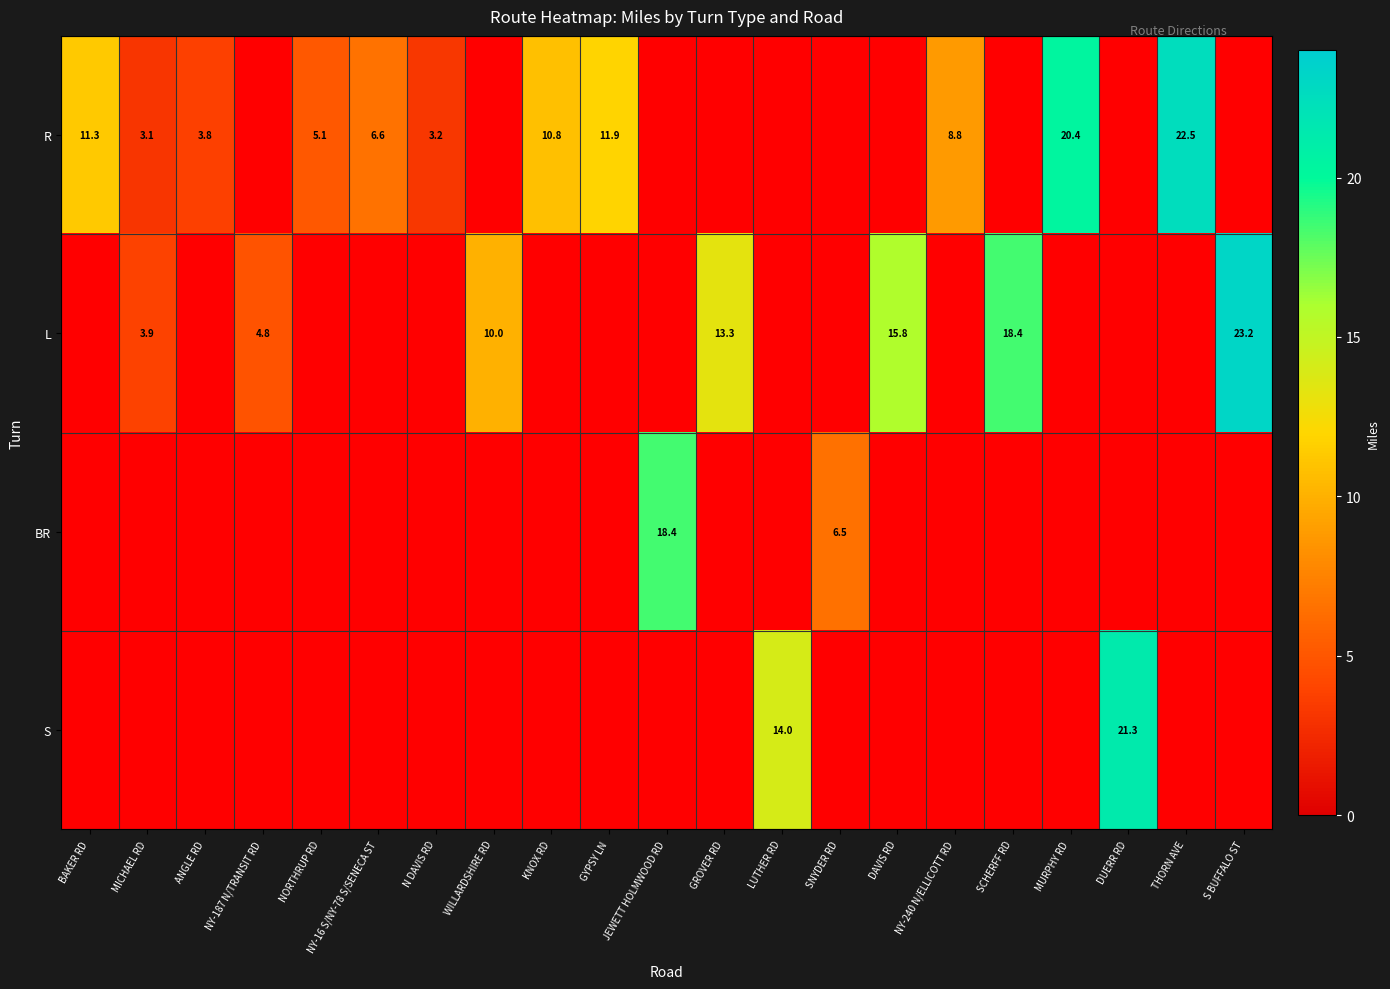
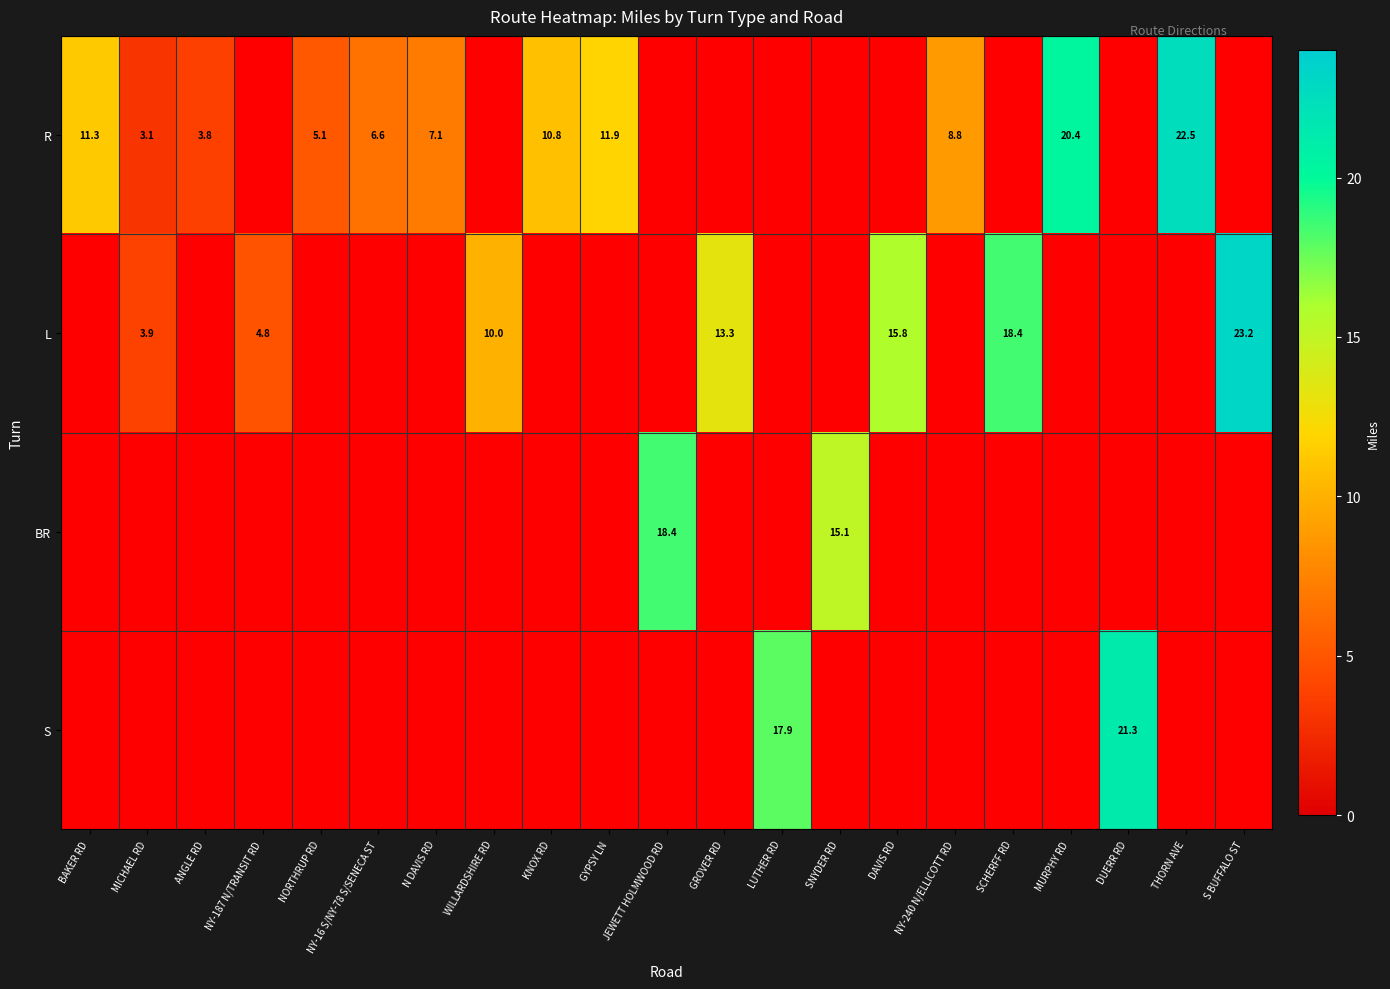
  {
    "R": {
      "BAKER RD": 11.3,
      "MICHAEL RD": 3.1,
      "ANGLE RD": 3.8,
      "NORTHRUP RD": 5.1,
      "NY-16 S/NY-78 S/SENECA ST": 6.6,
-     "N DAVIS RD": 3.2,
+     "N DAVIS RD": 7.1,
      "KNOX RD": 10.8,
      "GYPSY LN": 11.9,
      "NY-240 N/ELLICOTT RD": 8.8,
      "MURPHY RD": 20.4,
      "THORN AVE": 22.5
    },
    "L": {
      "MICHAEL RD": 3.9,
      "NY-187 N/TRANSIT RD": 4.8,
      "WILLARDSHIRE RD": 10.0,
      "GROVER RD": 13.3,
      "DAVIS RD": 15.8,
      "SCHERFF RD": 18.4,
      "S BUFFALO ST": 23.2
    },
    "BR": {
      "JEWETT HOLMWOOD RD": 18.4,
-     "SNYDER RD": 6.5
+     "SNYDER RD": 15.1
    },
    "S": {
-     "LUTHER RD": 14.0,
+     "LUTHER RD": 17.9,
      "DUERR RD": 21.3
    }
  }
